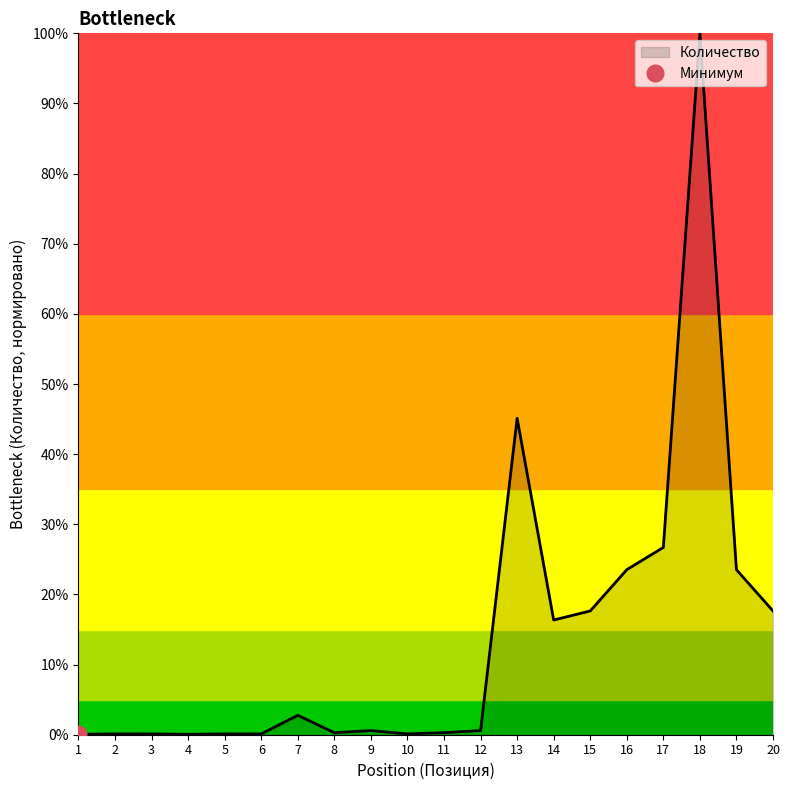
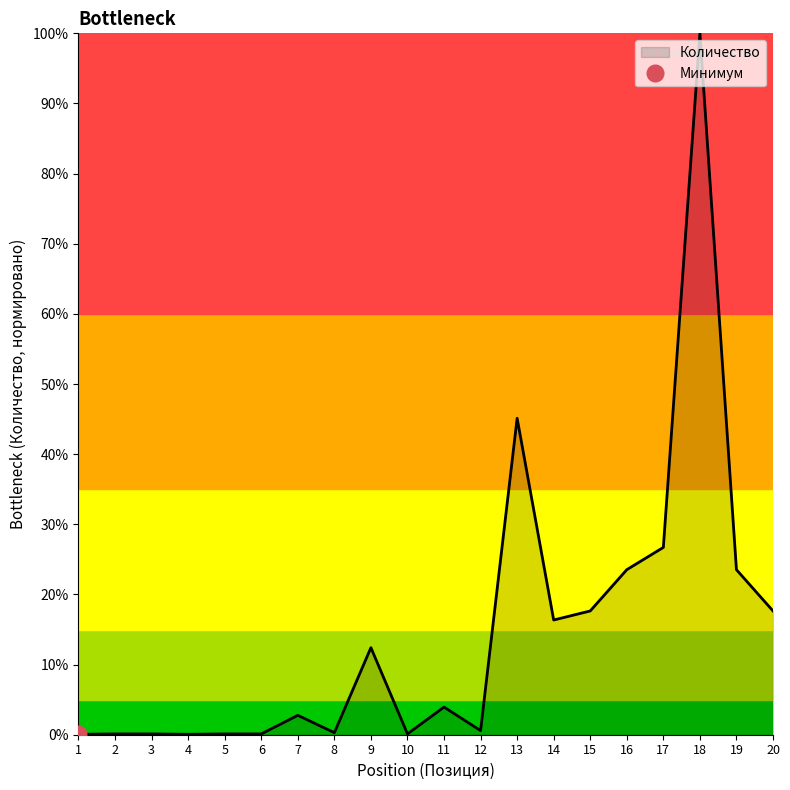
  {
    "Количество": {
      "2": "0%",
      "3": "0%",
      "4": "0%",
      "5": "0%",
      "6": "0%",
      "7": "3%",
      "8": "0%",
-     "9": "1%",
+     "9": "12%",
      "10": "0%",
-     "11": "0%",
+     "11": "4%",
      "12": "1%",
      "13": "45%",
      "14": "16%",
      "15": "18%",
      "16": "24%",
      "17": "27%",
      "19": "24%",
      "20": "18%"
    }
  }
